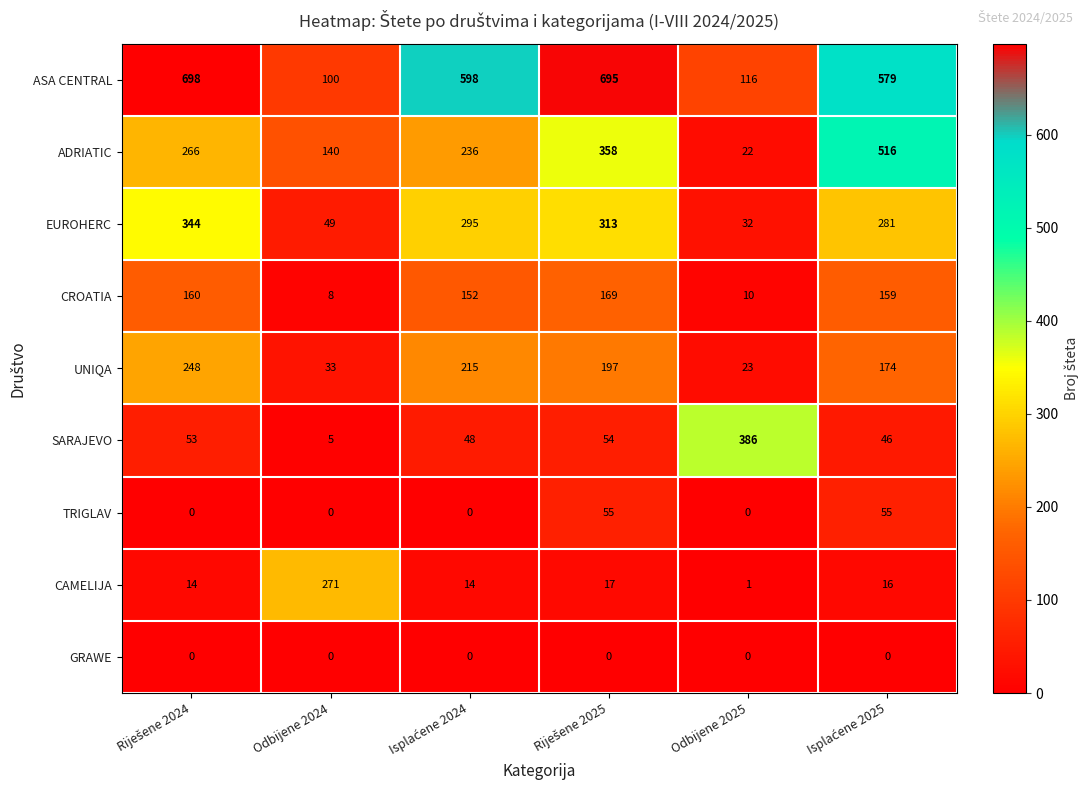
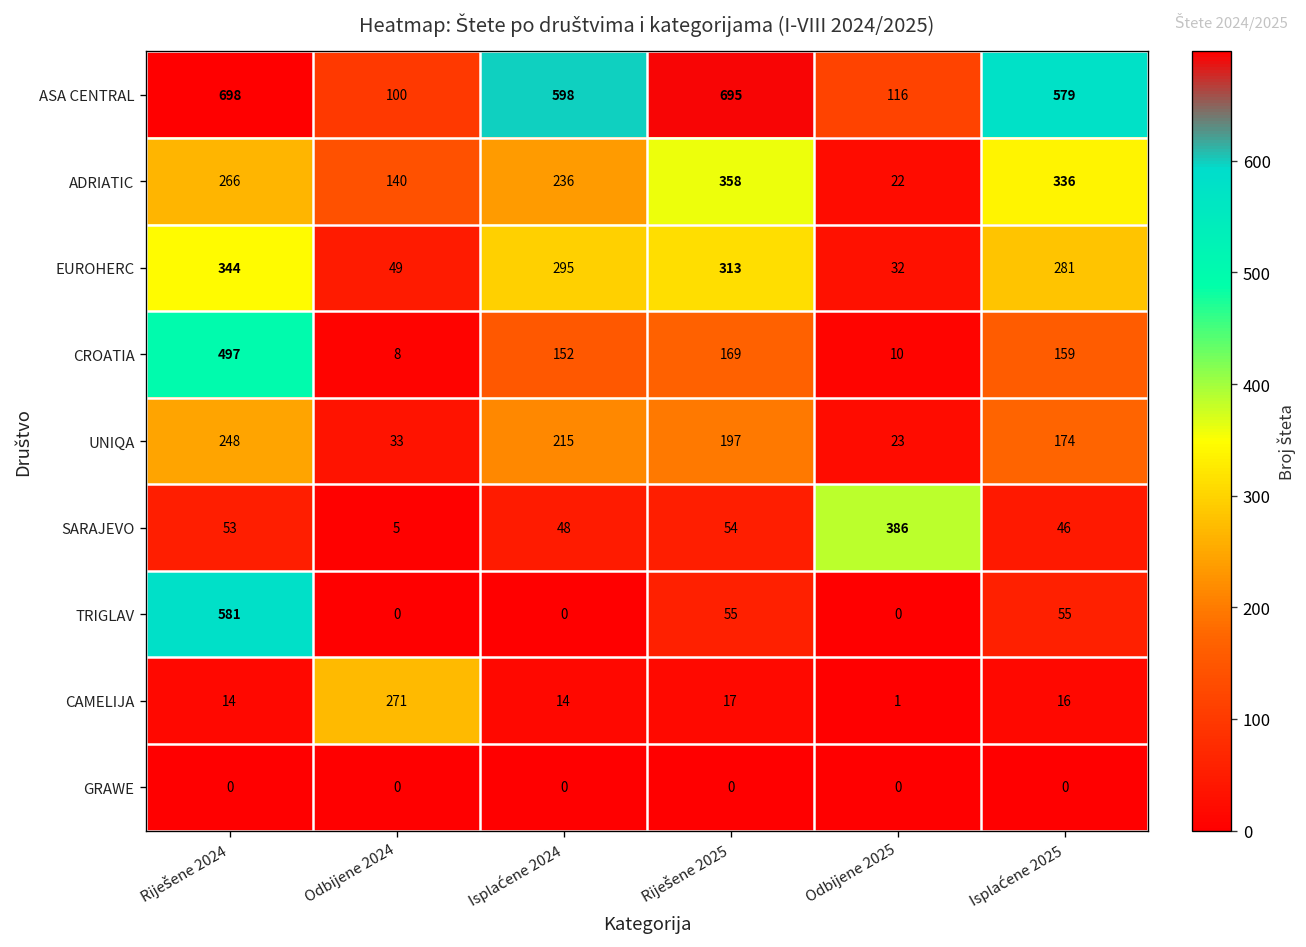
  {
    "ASA CENTRAL": {
      "Riješene 2024": 698,
      "Odbijene 2024": 100,
      "Isplaćene 2024": 598,
      "Riješene 2025": 695,
      "Odbijene 2025": 116,
      "Isplaćene 2025": 579
    },
    "ADRIATIC": {
      "Riješene 2024": 266,
      "Odbijene 2024": 140,
      "Isplaćene 2024": 236,
      "Riješene 2025": 358,
      "Odbijene 2025": 22,
-     "Isplaćene 2025": 516
+     "Isplaćene 2025": 336
    },
    "EUROHERC": {
      "Riješene 2024": 344,
      "Odbijene 2024": 49,
      "Isplaćene 2024": 295,
      "Riješene 2025": 313,
      "Odbijene 2025": 32,
      "Isplaćene 2025": 281
    },
    "CROATIA": {
-     "Riješene 2024": 160,
+     "Riješene 2024": 497,
      "Odbijene 2024": 8,
      "Isplaćene 2024": 152,
      "Riješene 2025": 169,
      "Odbijene 2025": 10,
      "Isplaćene 2025": 159
    },
    "UNIQA": {
      "Riješene 2024": 248,
      "Odbijene 2024": 33,
      "Isplaćene 2024": 215,
      "Riješene 2025": 197,
      "Odbijene 2025": 23,
      "Isplaćene 2025": 174
    },
    "SARAJEVO": {
      "Riješene 2024": 53,
      "Odbijene 2024": 5,
      "Isplaćene 2024": 48,
      "Riješene 2025": 54,
      "Odbijene 2025": 386,
      "Isplaćene 2025": 46
    },
    "TRIGLAV": {
-     "Riješene 2024": 0,
+     "Riješene 2024": 581,
      "Odbijene 2024": 0,
      "Isplaćene 2024": 0,
      "Riješene 2025": 55,
      "Odbijene 2025": 0,
      "Isplaćene 2025": 55
    },
    "CAMELIJA": {
      "Riješene 2024": 14,
      "Odbijene 2024": 271,
      "Isplaćene 2024": 14,
      "Riješene 2025": 17,
      "Odbijene 2025": 1,
      "Isplaćene 2025": 16
    },
    "GRAWE": {
      "Riješene 2024": 0,
      "Odbijene 2024": 0,
      "Isplaćene 2024": 0,
      "Riješene 2025": 0,
      "Odbijene 2025": 0,
      "Isplaćene 2025": 0
    }
  }
